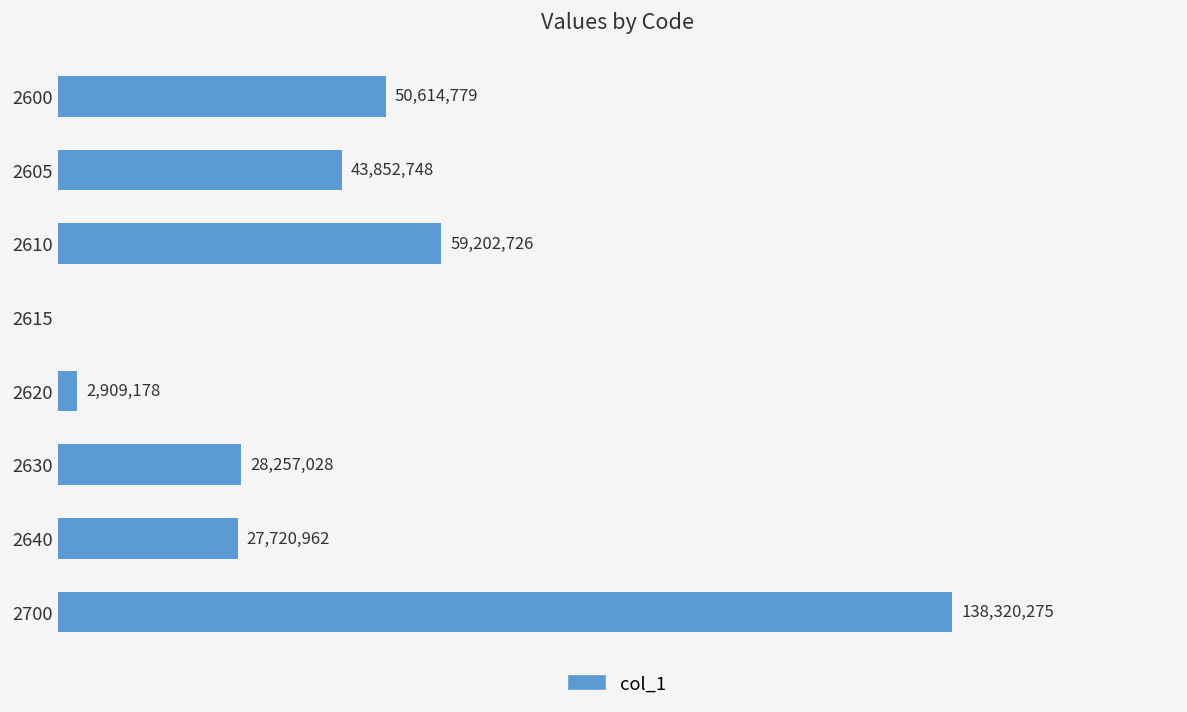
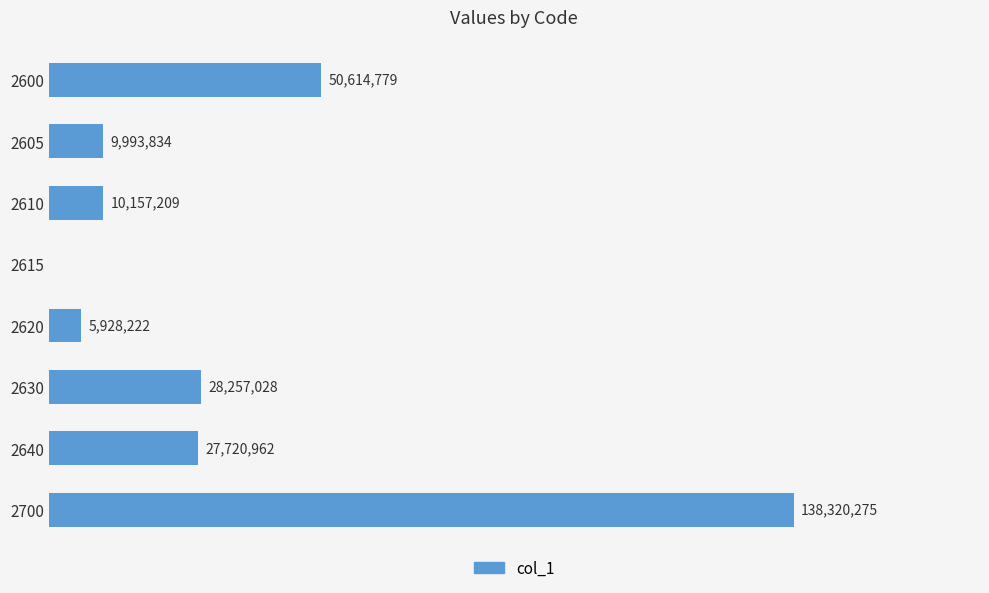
  {
    "2600": "50,614,779",
-   "2605": "43,852,748",
-   "2610": "59,202,726",
-   "2620": "2,909,178",
+   "2605": "9,993,834",
+   "2610": "10,157,209",
+   "2620": "5,928,222",
    "2630": "28,257,028",
    "2640": "27,720,962",
    "2700": "138,320,275"
  }
